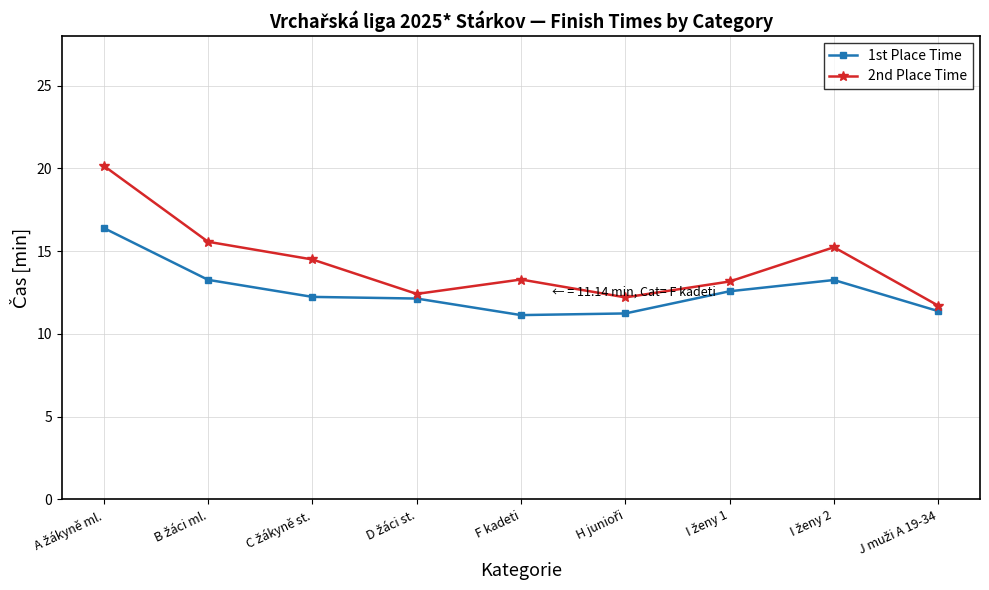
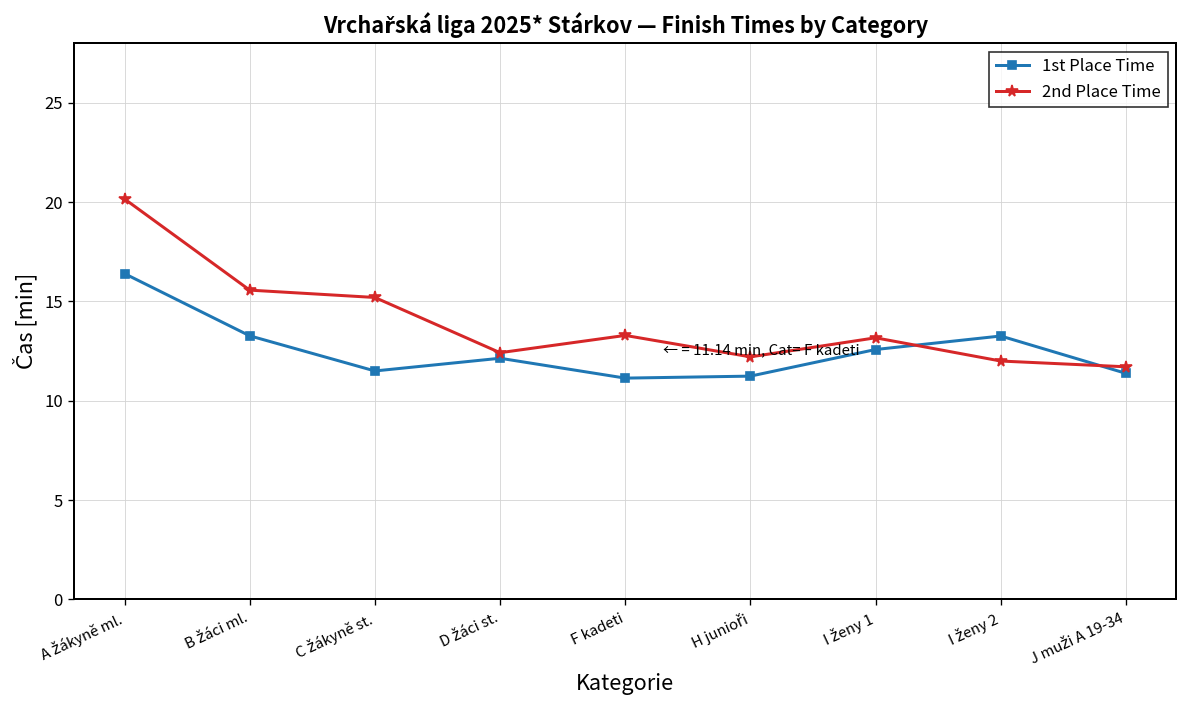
  {
    "1st Place Time": {
      "A žákyně ml.": 16.4,
      "B žáci ml.": 13.3,
-     "C žákyně st.": 12.2,
+     "C žákyně st.": 11.5,
      "D žáci st.": 12.1,
      "F kadeti": 11.1,
      "H junioři": 11.2,
      "I ženy 1": 12.6,
      "I ženy 2": 13.3,
      "J muži A 19-34": 11.4
    },
    "2nd Place Time": {
      "A žákyně ml.": 20.2,
      "B žáci ml.": 15.6,
-     "C žákyně st.": 14.5,
+     "C žákyně st.": 15.2,
      "D žáci st.": 12.4,
      "F kadeti": 13.3,
      "I ženy 1": 13.2,
-     "I ženy 2": 15.2,
+     "I ženy 2": 12.0,
      "J muži A 19-34": 11.7
    }
  }
